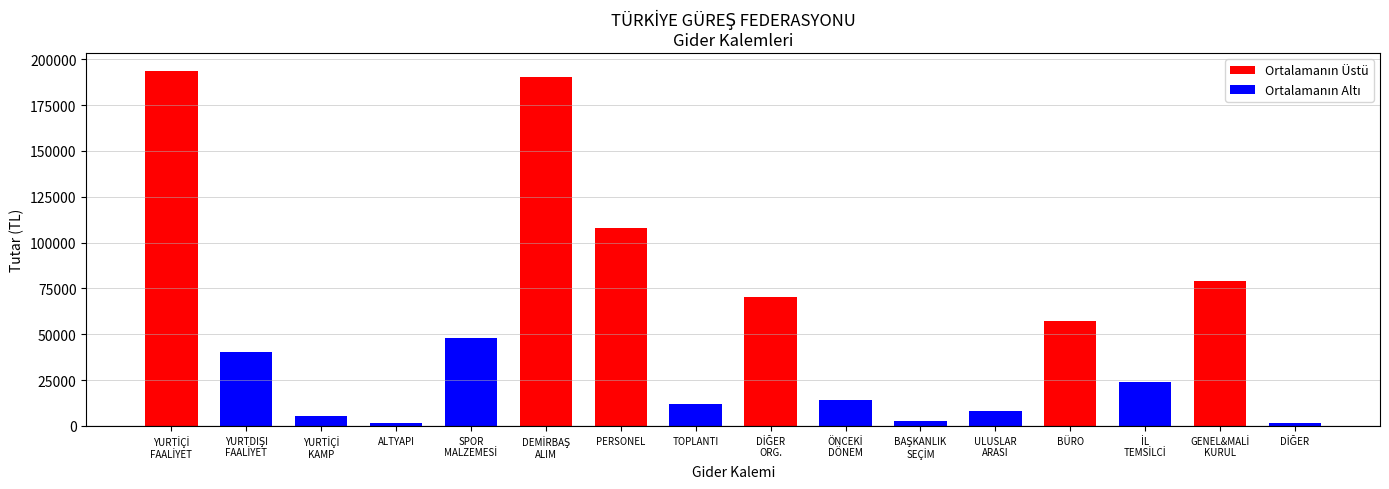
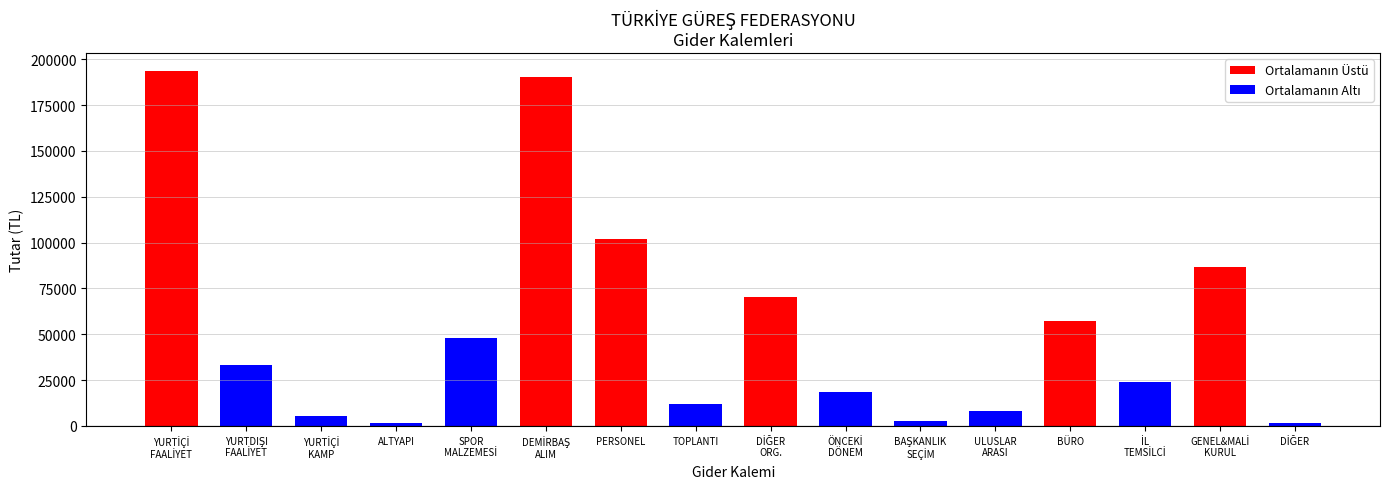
  {
    "YURTİÇİ FAALİYET": 194000,
-   "YURTDIŞI FAALİYET": 40000,
+   "YURTDIŞI FAALİYET": 33000,
    "YURTİÇİ KAMP": 6000,
    "SPOR MALZEMESİ": 48000,
    "DEMİRBAŞ ALIM": 191000,
-   "PERSONEL": 108000,
+   "PERSONEL": 102000,
    "TOPLANTI": 12000,
    "DİĞER ORG.": 70000,
-   "ÖNCEKİ DÖNEM": 14000,
+   "ÖNCEKİ DÖNEM": 18000,
    "BAŞKANLIK SEÇİM": 3000,
    "ULUSLAR ARASI": 8000,
    "BÜRO": 57000,
    "İL TEMSİLCİ": 24000,
-   "GENEL&MALİ KURUL": 79000,
+   "GENEL&MALİ KURUL": 86000,
    "DİĞER": 1000
  }
